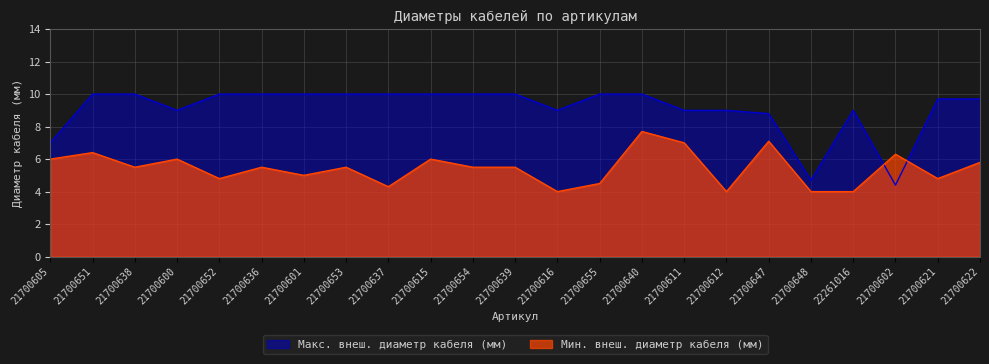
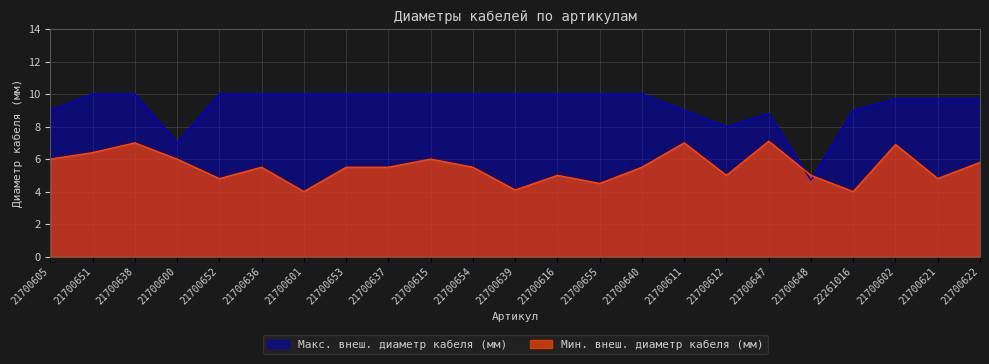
  {
    "Макс. внеш. диаметр кабеля (мм)": {
-     "21700605": 7,
+     "21700605": 9,
      "21700651": 10.0,
      "21700638": 10.0,
-     "21700600": 9,
+     "21700600": 7,
      "21700652": 10.0,
      "21700636": 10.0,
      "21700601": 10.0,
      "21700653": 10.0,
      "21700637": 10.0,
      "21700615": 10.0,
      "21700654": 10.0,
      "21700639": 10.0,
-     "21700616": 9,
+     "21700616": 10,
      "21700655": 10.0,
      "21700640": 10.0,
      "21700611": 9.0,
-     "21700612": 9,
+     "21700612": 8,
      "21700647": 8.8,
      "21700648": 4.7,
      "22261016": 9.0,
-     "21700602": 4.4,
+     "21700602": 9.7,
      "21700621": 9.7,
      "21700622": 9.7
    },
    "Мин. внеш. диаметр кабеля (мм)": {
      "21700605": 6.0,
      "21700651": 6.4,
-     "21700638": 5.5,
+     "21700638": 7.0,
      "21700600": 6.0,
      "21700652": 4.8,
      "21700636": 5.5,
-     "21700601": 5,
+     "21700601": 4,
      "21700653": 5.5,
-     "21700637": 4.3,
+     "21700637": 5.5,
      "21700615": 6.0,
      "21700654": 5.5,
-     "21700639": 5.5,
-     "21700616": 4,
+     "21700639": 4.1,
+     "21700616": 5,
      "21700655": 4.5,
-     "21700640": 7.7,
+     "21700640": 5.5,
      "21700611": 7.0,
-     "21700612": 4,
+     "21700612": 5,
      "21700647": 7.1,
-     "21700648": 4,
+     "21700648": 5,
      "22261016": 4.0,
-     "21700602": 6.3,
+     "21700602": 6.9,
      "21700621": 4.8,
      "21700622": 5.8
    }
  }
